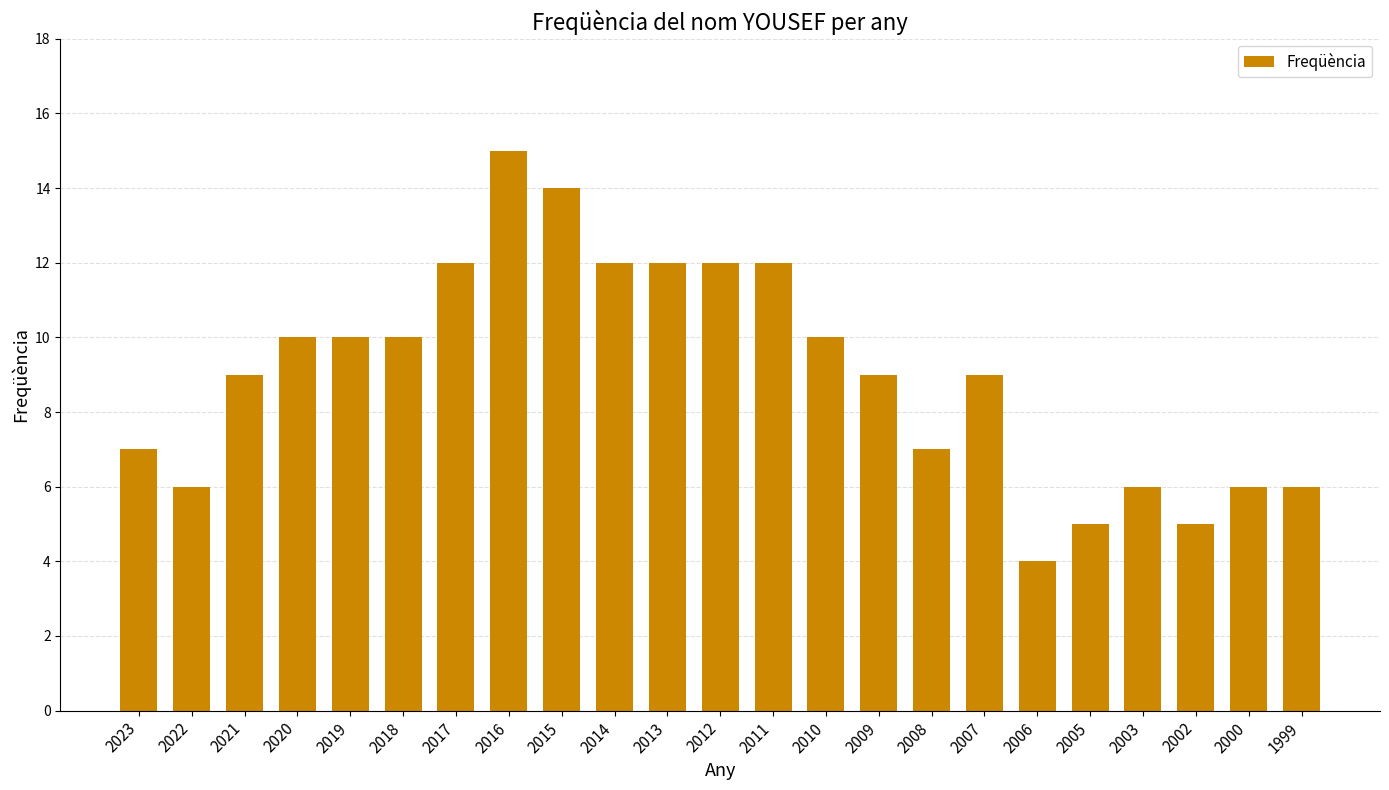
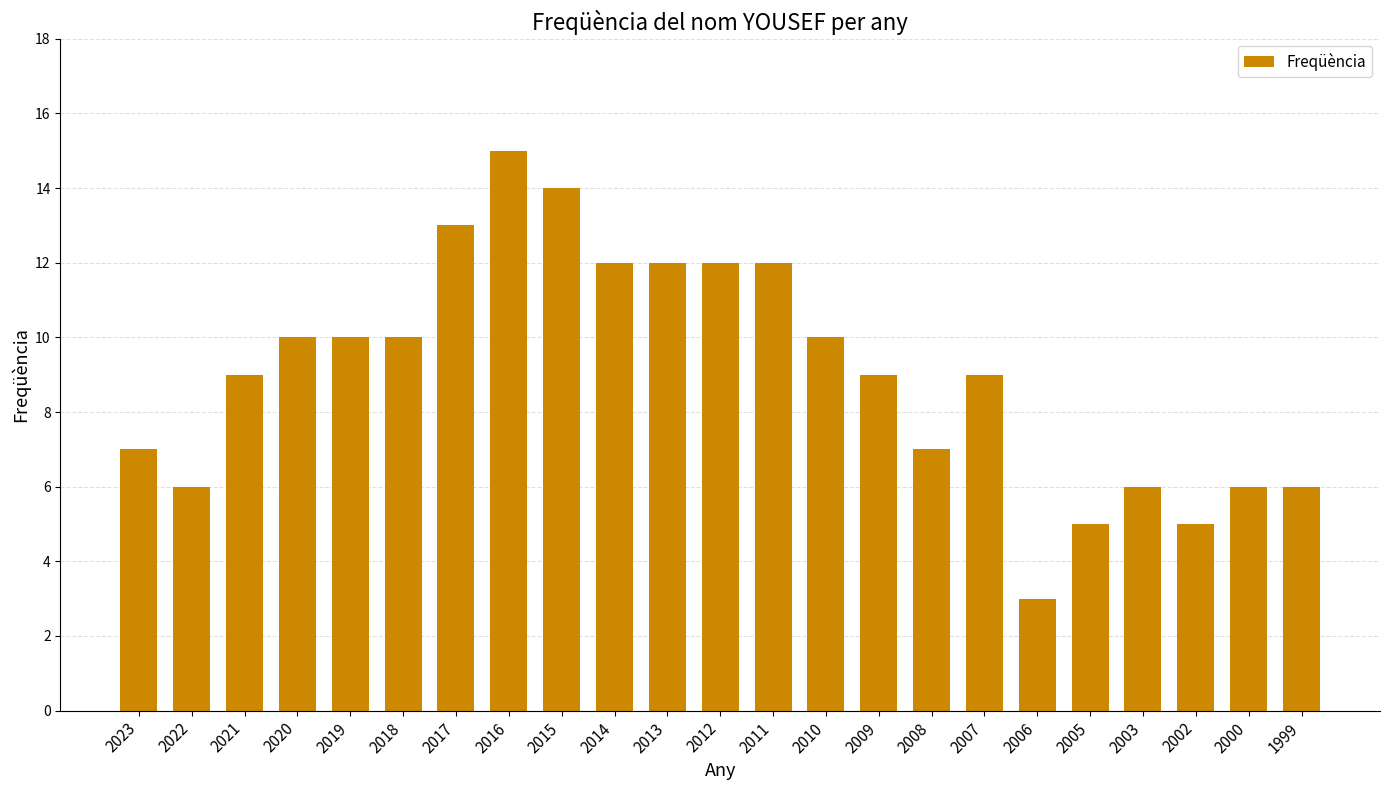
  {
    "2023": 7,
    "2022": 6,
    "2021": 9,
    "2020": 10,
    "2019": 10,
    "2018": 10,
-   "2017": 12,
+   "2017": 13,
    "2016": 15,
    "2015": 14,
    "2014": 12,
    "2013": 12,
    "2012": 12,
    "2011": 12,
    "2010": 10,
    "2009": 9,
    "2008": 7,
    "2007": 9,
-   "2006": 4,
+   "2006": 3,
    "2005": 5,
    "2003": 6,
    "2002": 5,
    "2000": 6,
    "1999": 6
  }
